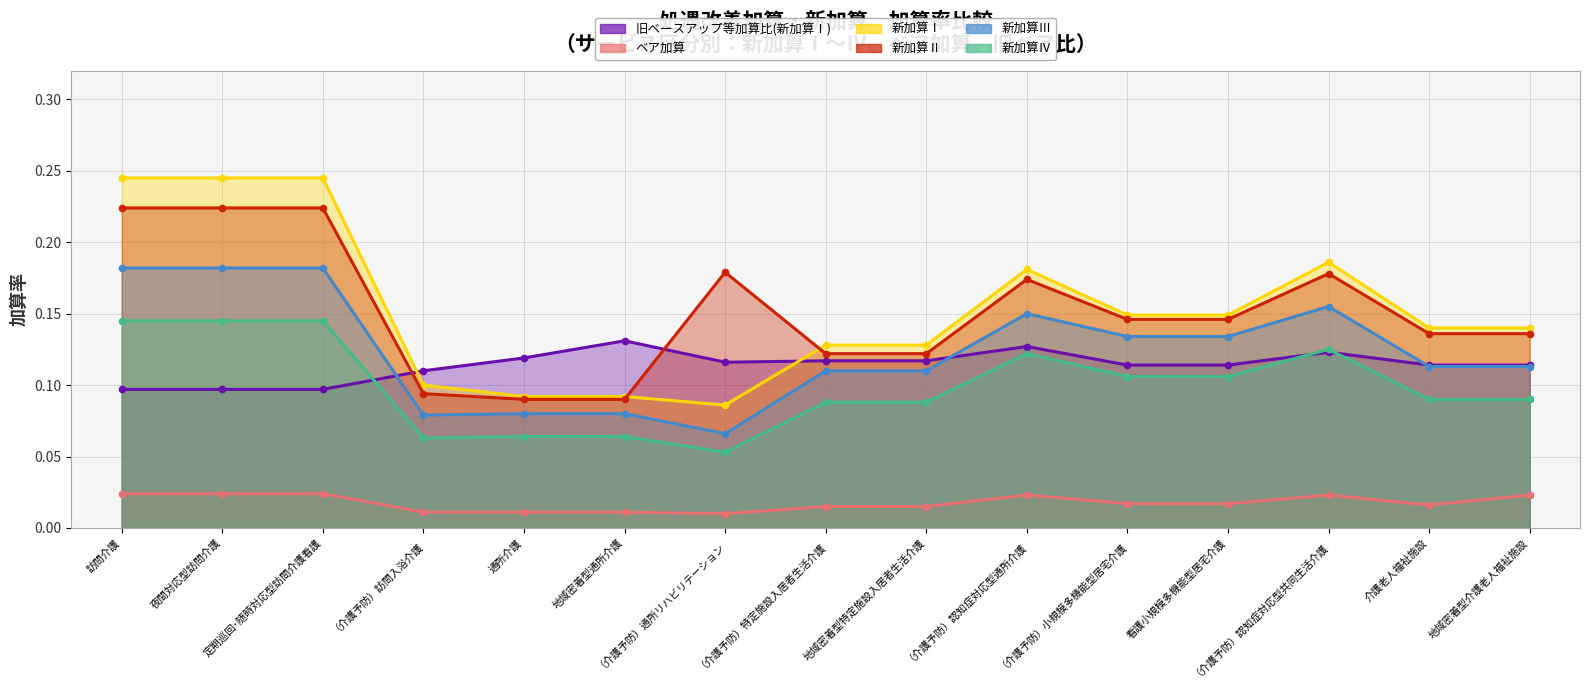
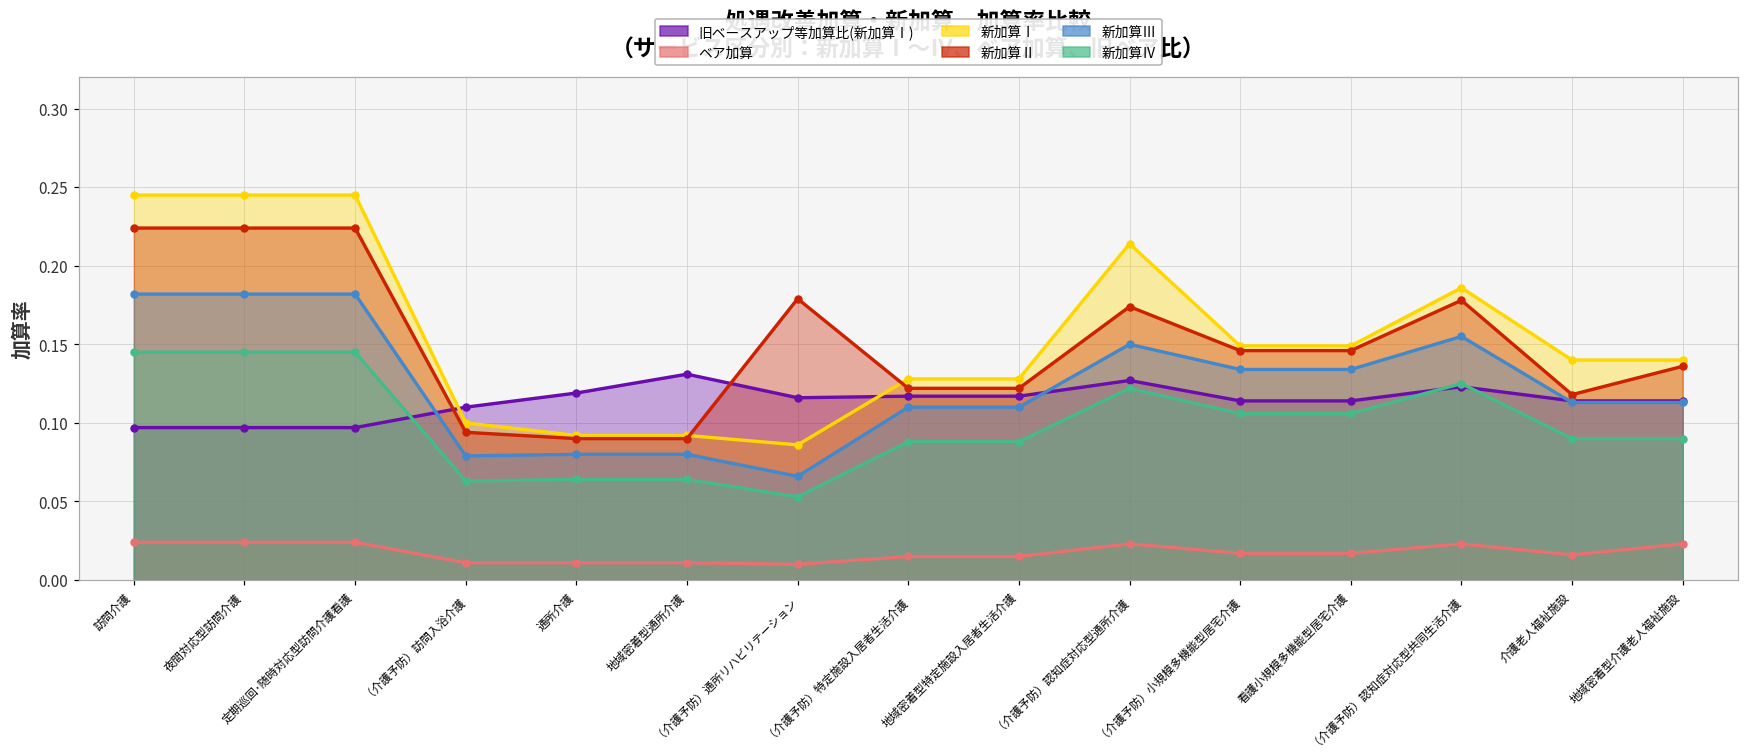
  {
    "旧ベースアップ等加算比(新加算Ⅰ)": {
      "訪問介護": 0.097,
      "夜間対応型訪問介護": 0.097,
      "定期巡回･随時対応型訪問介護看護": 0.097,
      "（介護予防）訪問入浴介護": 0.110,
      "通所介護": 0.119,
      "地域密着型通所介護": 0.131,
      "（介護予防）通所リハビリテーション": 0.116,
      "（介護予防）特定施設入居者生活介護": 0.117,
      "地域密着型特定施設入居者生活介護": 0.117,
      "（介護予防）認知症対応型通所介護": 0.127,
      "（介護予防）小規模多機能型居宅介護": 0.114,
      "看護小規模多機能型居宅介護": 0.114,
      "（介護予防）認知症対応型共同生活介護": 0.123
    },
    "ベア加算": {
      "訪問介護": 0.024,
      "夜間対応型訪問介護": 0.024,
      "定期巡回･随時対応型訪問介護看護": 0.024,
      "（介護予防）訪問入浴介護": 0.011,
      "通所介護": 0.011,
      "地域密着型通所介護": 0.011,
      "（介護予防）通所リハビリテーション": 0.010,
      "（介護予防）特定施設入居者生活介護": 0.015,
      "地域密着型特定施設入居者生活介護": 0.015,
      "（介護予防）認知症対応型通所介護": 0.023,
      "（介護予防）小規模多機能型居宅介護": 0.017,
      "看護小規模多機能型居宅介護": 0.017,
      "（介護予防）認知症対応型共同生活介護": 0.023,
      "介護老人福祉施設": 0.016,
      "地域密着型介護老人福祉施設": 0.023
    },
    "新加算Ⅰ": {
      "訪問介護": 0.245,
      "夜間対応型訪問介護": 0.245,
      "定期巡回･随時対応型訪問介護看護": 0.245,
      "（介護予防）訪問入浴介護": 0.100,
      "通所介護": 0.092,
      "地域密着型通所介護": 0.092,
      "（介護予防）通所リハビリテーション": 0.086,
      "（介護予防）特定施設入居者生活介護": 0.128,
      "地域密着型特定施設入居者生活介護": 0.128,
-     "（介護予防）認知症対応型通所介護": 0.181,
+     "（介護予防）認知症対応型通所介護": 0.214,
      "（介護予防）小規模多機能型居宅介護": 0.149,
      "看護小規模多機能型居宅介護": 0.149,
      "（介護予防）認知症対応型共同生活介護": 0.186,
      "介護老人福祉施設": 0.140,
      "地域密着型介護老人福祉施設": 0.140
    },
    "新加算Ⅱ": {
      "訪問介護": 0.224,
      "夜間対応型訪問介護": 0.224,
      "定期巡回･随時対応型訪問介護看護": 0.224,
      "（介護予防）訪問入浴介護": 0.094,
      "通所介護": 0.090,
      "地域密着型通所介護": 0.090,
      "（介護予防）通所リハビリテーション": 0.179,
      "（介護予防）特定施設入居者生活介護": 0.122,
      "地域密着型特定施設入居者生活介護": 0.122,
      "（介護予防）認知症対応型通所介護": 0.174,
      "（介護予防）小規模多機能型居宅介護": 0.146,
      "看護小規模多機能型居宅介護": 0.146,
      "（介護予防）認知症対応型共同生活介護": 0.178,
-     "介護老人福祉施設": 0.136,
+     "介護老人福祉施設": 0.118,
      "地域密着型介護老人福祉施設": 0.136
    }
  }
